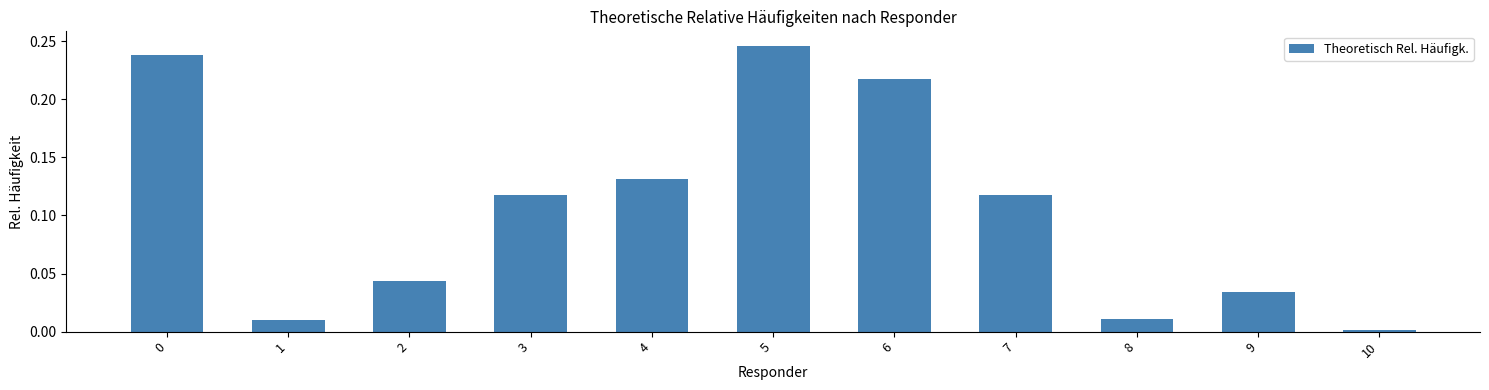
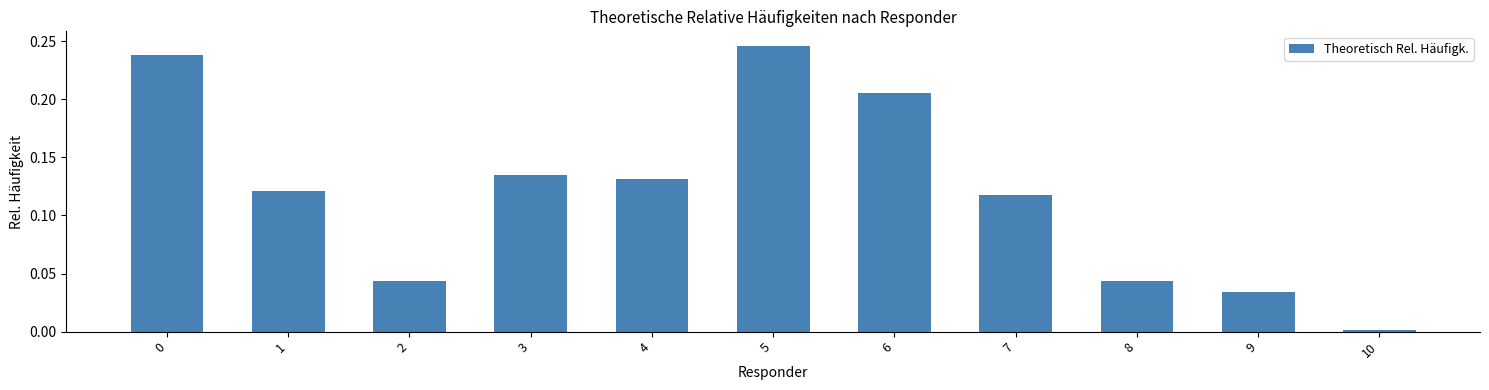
  {
    "0": 0.238,
-   "1": 0.010,
+   "1": 0.121,
    "2": 0.044,
-   "3": 0.117,
+   "3": 0.135,
    "4": 0.132,
    "5": 0.246,
-   "6": 0.218,
+   "6": 0.205,
    "7": 0.117,
-   "8": 0.010,
+   "8": 0.044,
    "9": 0.034
  }
